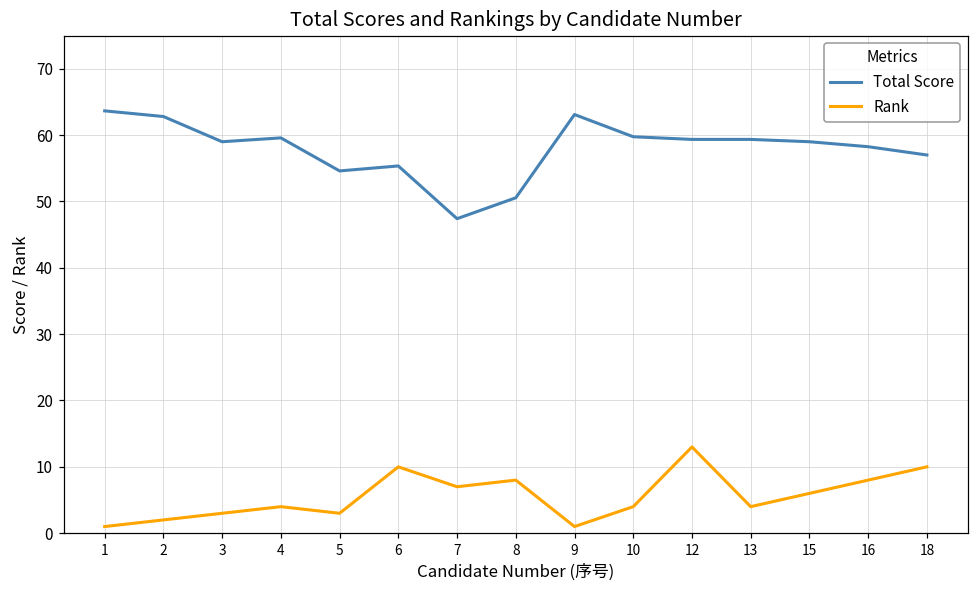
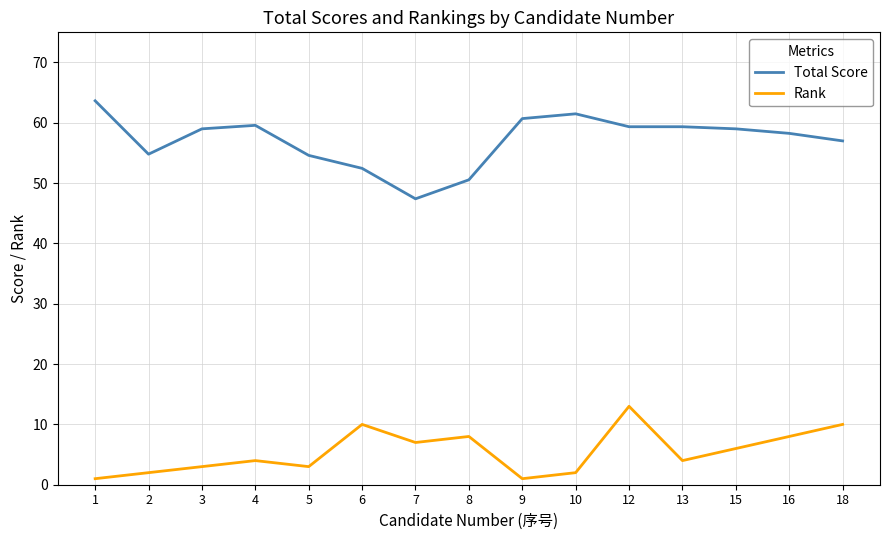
  {
    "Total Score": {
      "1": 64,
-     "2": 63,
+     "2": 55,
      "3": 59,
      "4": 60,
      "5": 55,
-     "6": 55,
+     "6": 52,
      "7": 47,
      "8": 51,
-     "9": 63,
-     "10": 60,
+     "9": 61,
+     "10": 61,
      "12": 59,
      "13": 59,
      "15": 59,
      "16": 58,
      "18": 57
    },
    "Rank": {
      "1": 1,
      "2": 2,
      "3": 3,
      "4": 4,
      "5": 3,
      "6": 10,
      "7": 7,
      "8": 8,
      "9": 1,
-     "10": 4,
+     "10": 2,
      "12": 13,
      "13": 4,
      "15": 6,
      "16": 8,
      "18": 10
    }
  }
